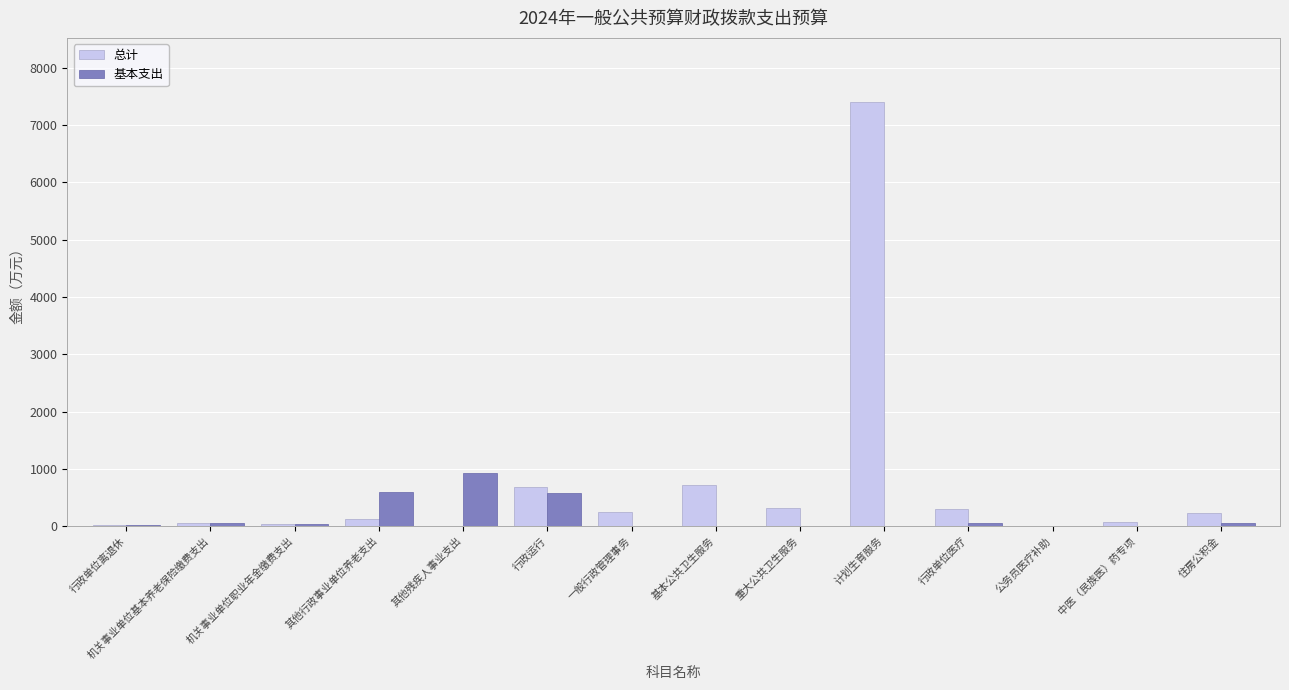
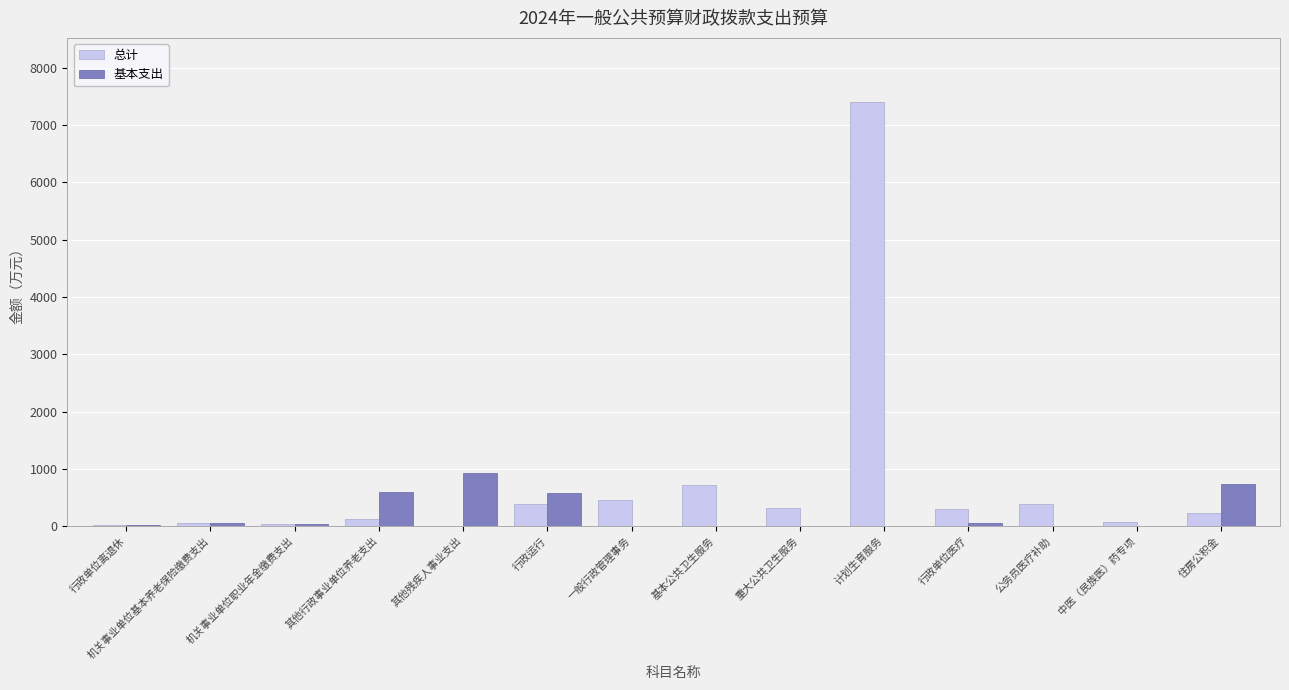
  {
    "总计": {
      "机关事业单位基本养老保险缴费支出": 100,
      "其他行政事业单位养老支出": 100,
-     "行政运行": 700,
-     "一般行政管理事务": 200,
+     "行政运行": 400,
+     "一般行政管理事务": 500,
      "基本公共卫生服务": 700,
      "重大公共卫生服务": 300,
      "计划生育服务": 7400,
      "行政单位医疗": 300,
-     "公务员医疗补助": 0,
+     "公务员医疗补助": 400,
      "中医（民族医）药专项": 100,
      "住房公积金": 200
    },
    "基本支出": {
      "机关事业单位基本养老保险缴费支出": 100,
      "其他行政事业单位养老支出": 600,
      "其他残疾人事业支出": 900,
      "行政运行": 600,
      "一般行政管理事务": 0,
      "基本公共卫生服务": 0,
      "重大公共卫生服务": 0,
      "计划生育服务": 0,
      "行政单位医疗": 0,
      "中医（民族医）药专项": 0,
-     "住房公积金": 0
+     "住房公积金": 700
    }
  }
